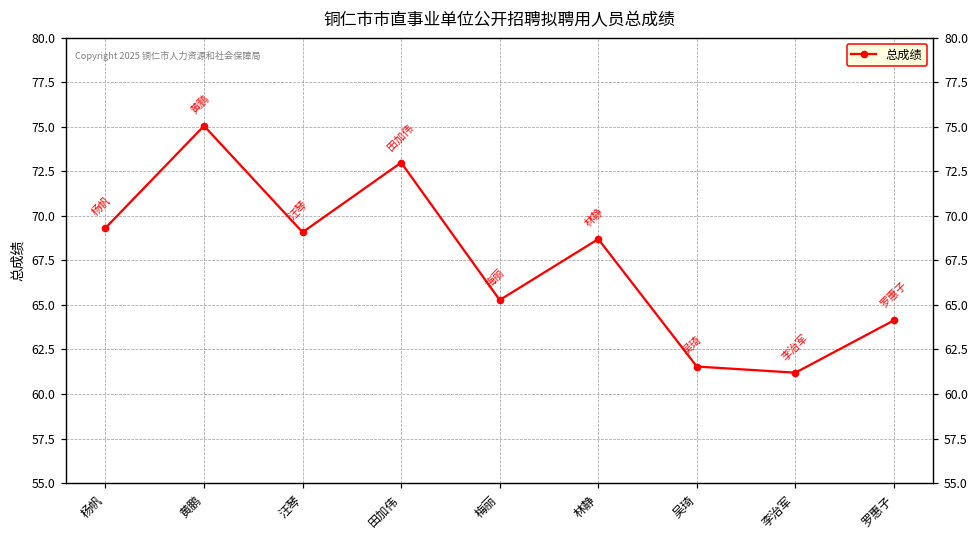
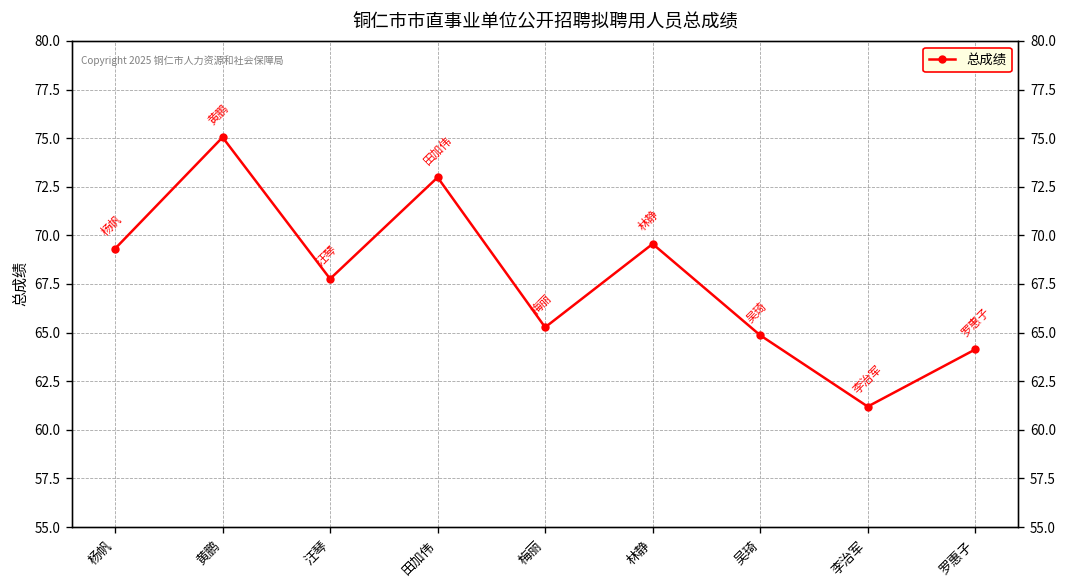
  {
    "杨帆": 69.3,
    "黄鹏": 75.0,
-   "汪琴": 69.1,
+   "汪琴": 67.8,
    "田加伟": 73.0,
    "梅丽": 65.3,
-   "林静": 68.7,
-   "吴琦": 61.5,
+   "林静": 69.6,
+   "吴琦": 64.9,
    "李治军": 61.2,
    "罗惠子": 64.1
  }
